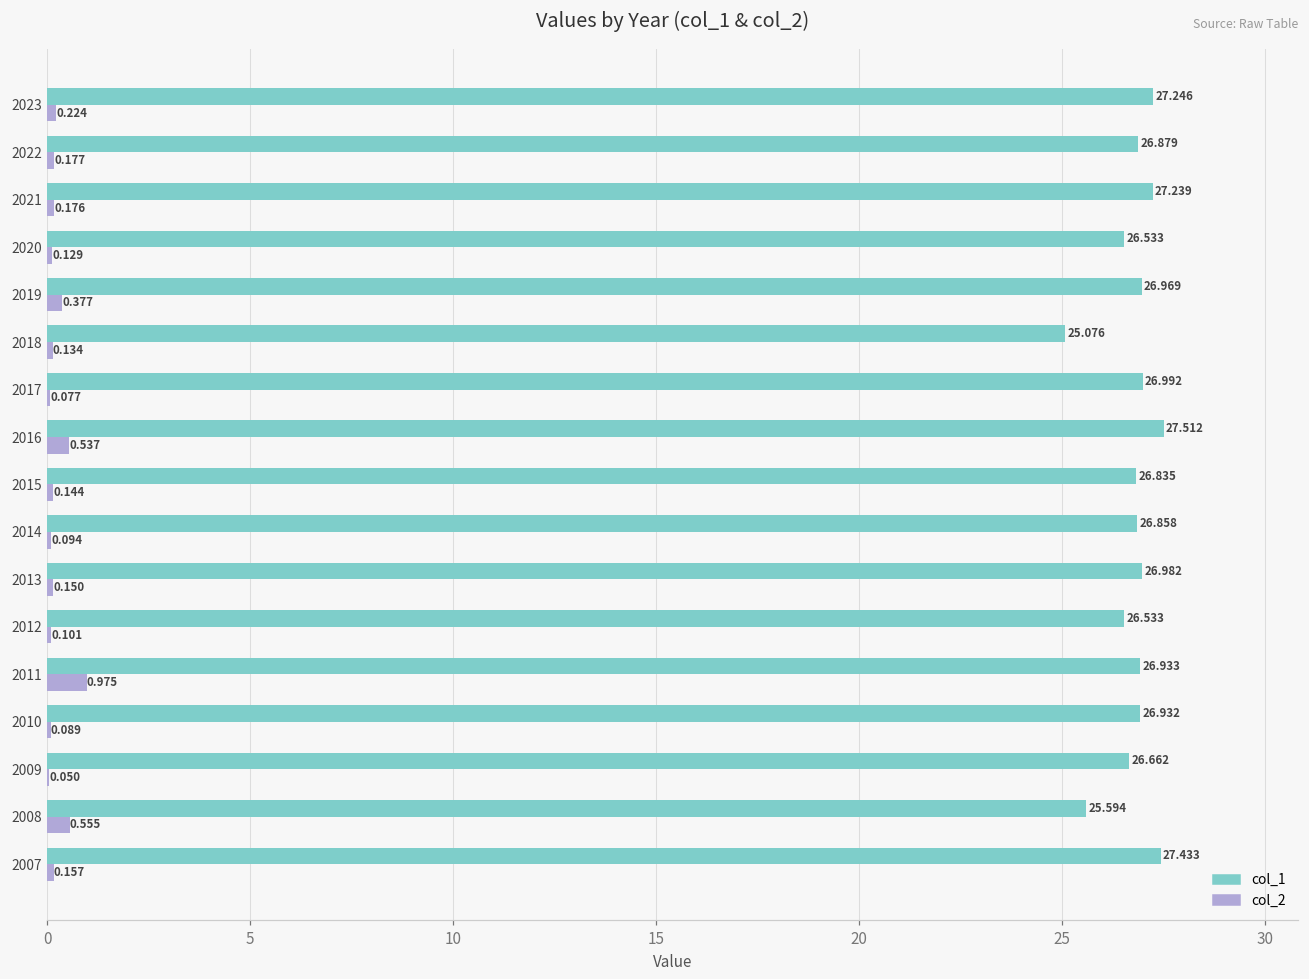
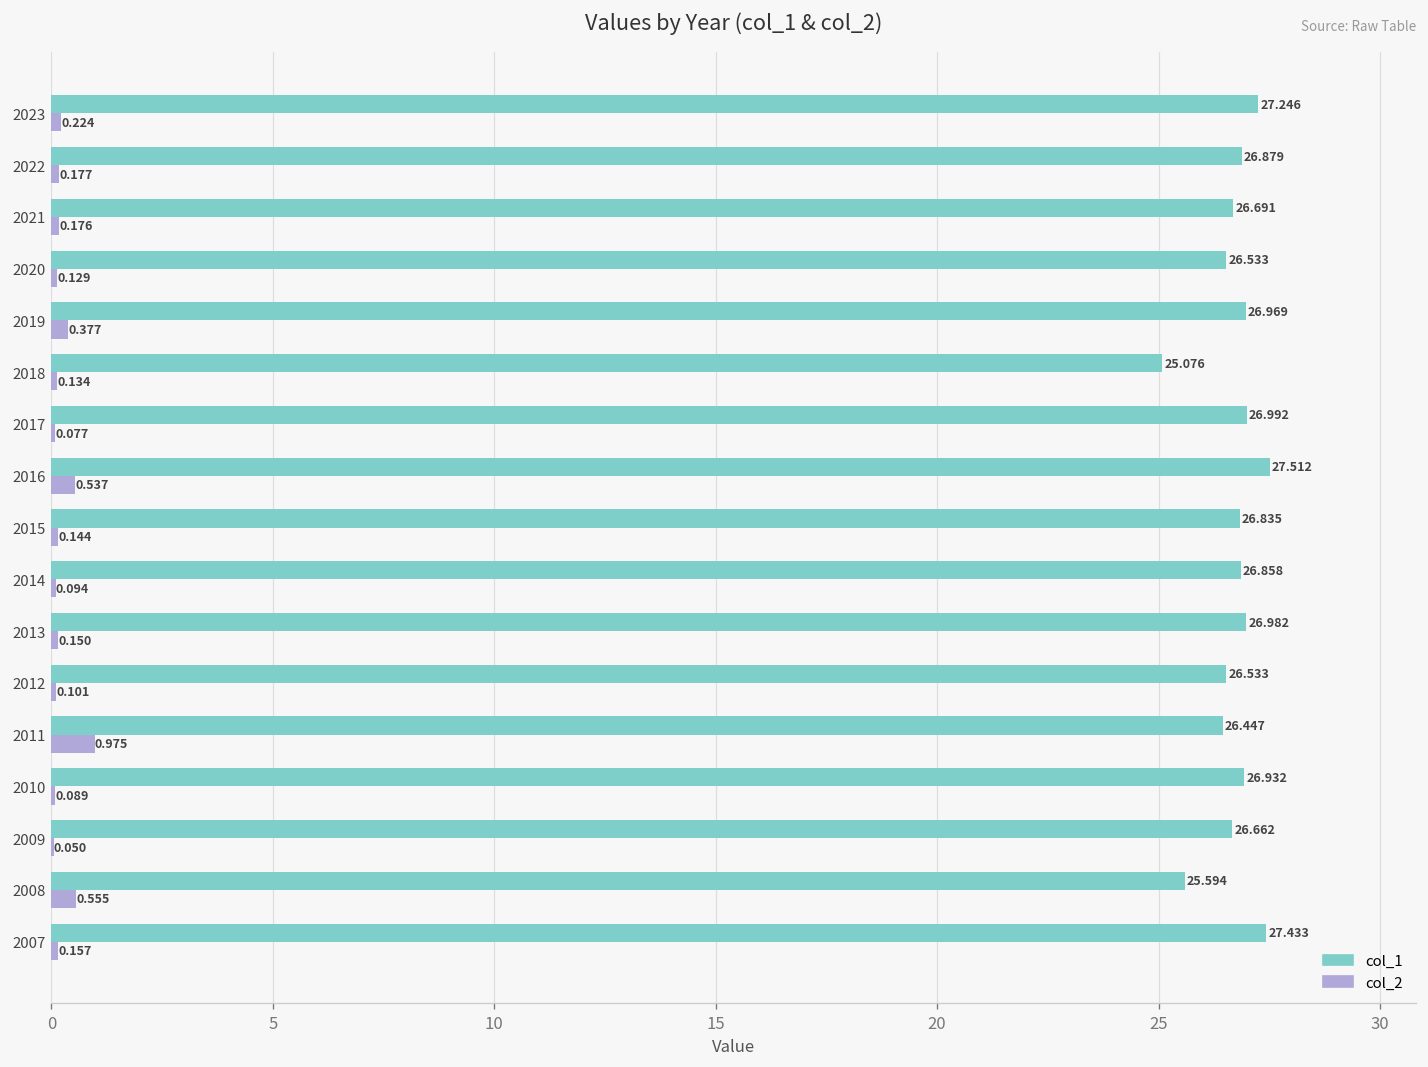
  {
    "col_1": {
      "2023": 27.246,
      "2022": 26.879,
-     "2021": 27.239,
+     "2021": 26.691,
      "2020": 26.533,
      "2019": 26.969,
      "2018": 25.076,
      "2017": 26.992,
      "2016": 27.512,
      "2015": 26.835,
      "2014": 26.858,
      "2013": 26.982,
      "2012": 26.533,
-     "2011": 26.933,
+     "2011": 26.447,
      "2010": 26.932,
      "2009": 26.662,
      "2008": 25.594,
      "2007": 27.433
    },
    "col_2": {
      "2023": 0.224,
      "2022": 0.177,
      "2021": 0.176,
      "2020": 0.129,
      "2019": 0.377,
      "2018": 0.134,
      "2017": 0.077,
      "2016": 0.537,
      "2015": 0.144,
      "2014": 0.094,
      "2013": 0.150,
      "2012": 0.101,
      "2011": 0.975,
      "2010": 0.089,
      "2009": 0.050,
      "2008": 0.555,
      "2007": 0.157
    }
  }
